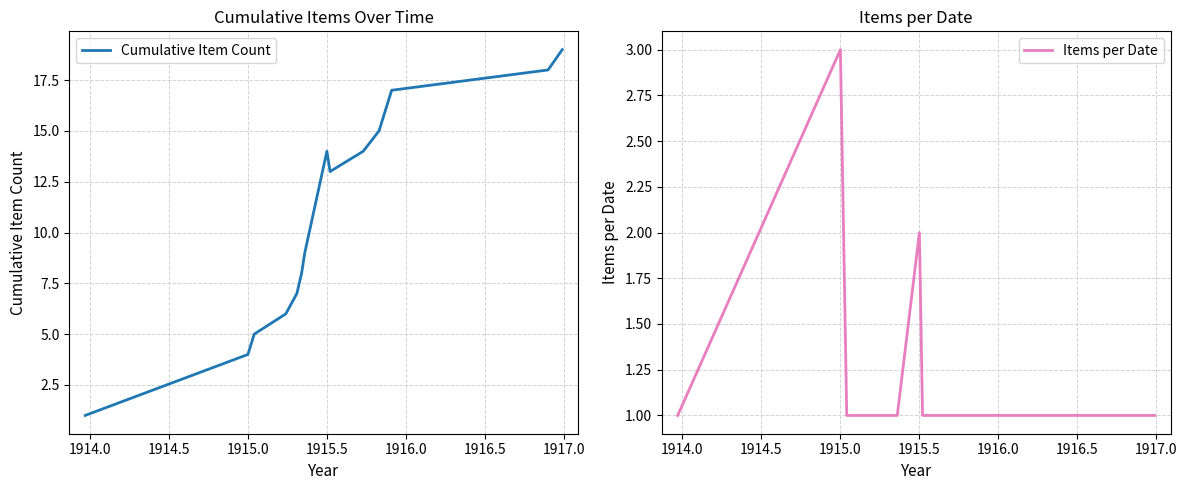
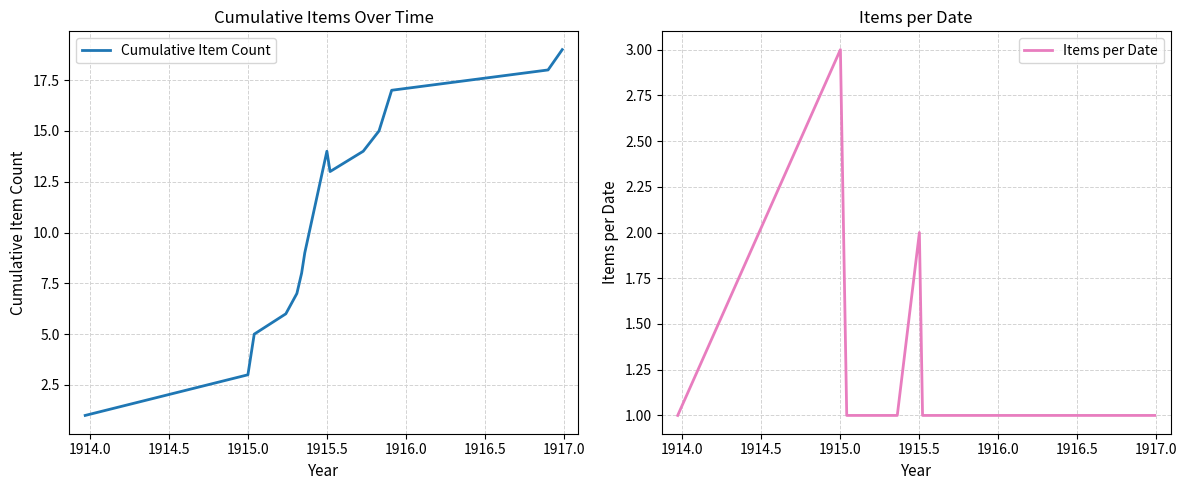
  {
    "Cumulative Items Over Time": {
-     "1915.0": 4,
+     "1915.0": 3,
      "1915.5": 14
    },
    "Items per Date": {
      "1915.0": 3.00,
      "1915.5": 2.00
    }
  }
